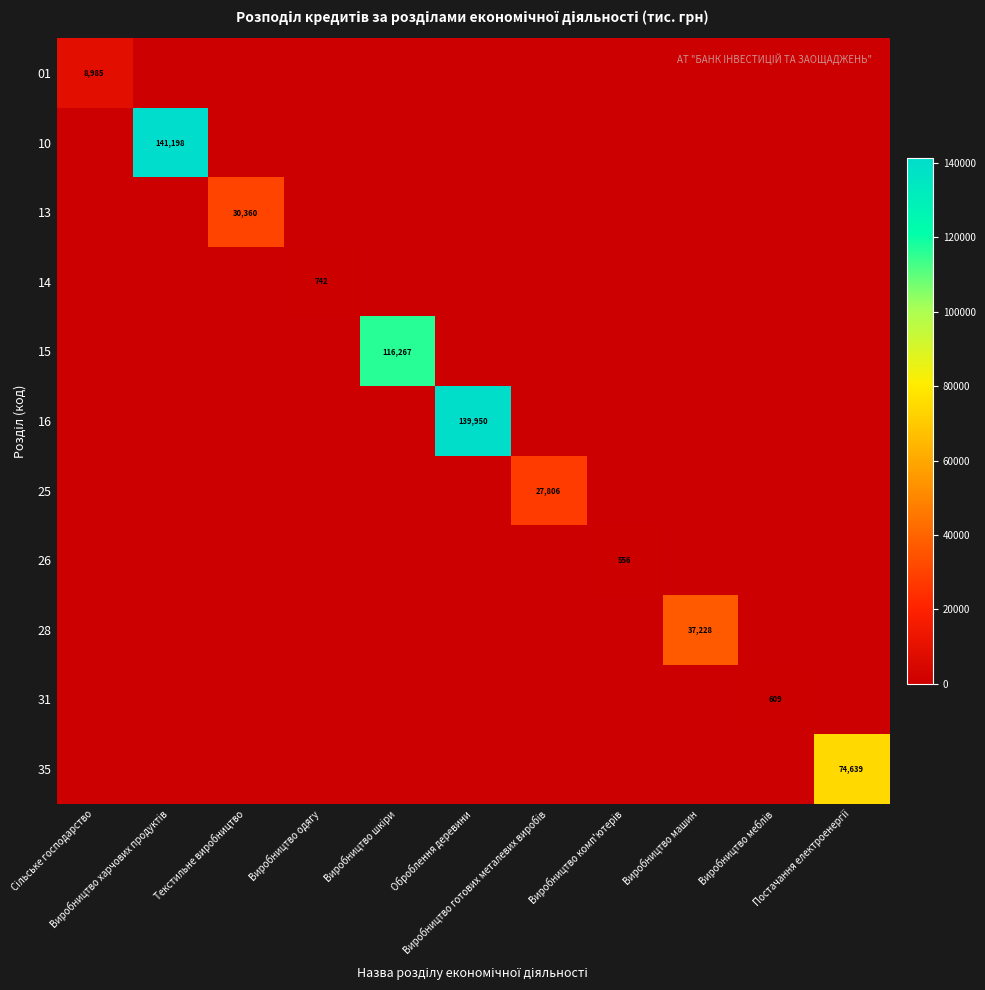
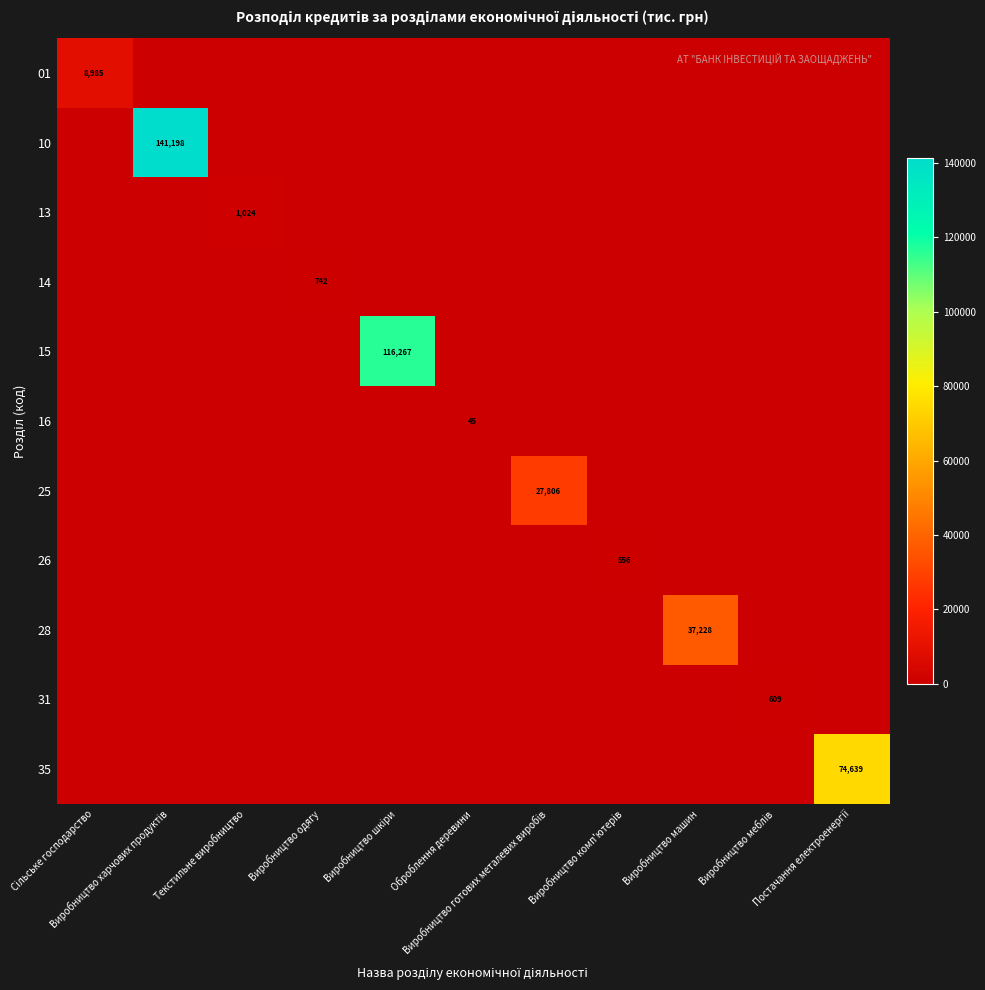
  {
    "01": {
      "Сільське господарство": "8,985"
    },
    "10": {
      "Виробництво харчових продуктів": "141,198"
    },
    "13": {
-     "Текстильне виробництво": "30,360"
+     "Текстильне виробництво": "1,024"
    },
    "14": {
      "Виробництво одягу": "742"
    },
    "15": {
      "Виробництво шкіри": "116,267"
    },
    "16": {
-     "Оброблення деревини": "139,950"
+     "Оброблення деревини": "45"
    },
    "25": {
      "Виробництво готових металевих виробів": "27,806"
    },
    "26": {
      "Виробництво комп'ютерів": "556"
    },
    "28": {
      "Виробництво машин": "37,228"
    },
    "31": {
      "Виробництво меблів": "609"
    },
    "35": {
      "Постачання електроенергії": "74,639"
    }
  }
